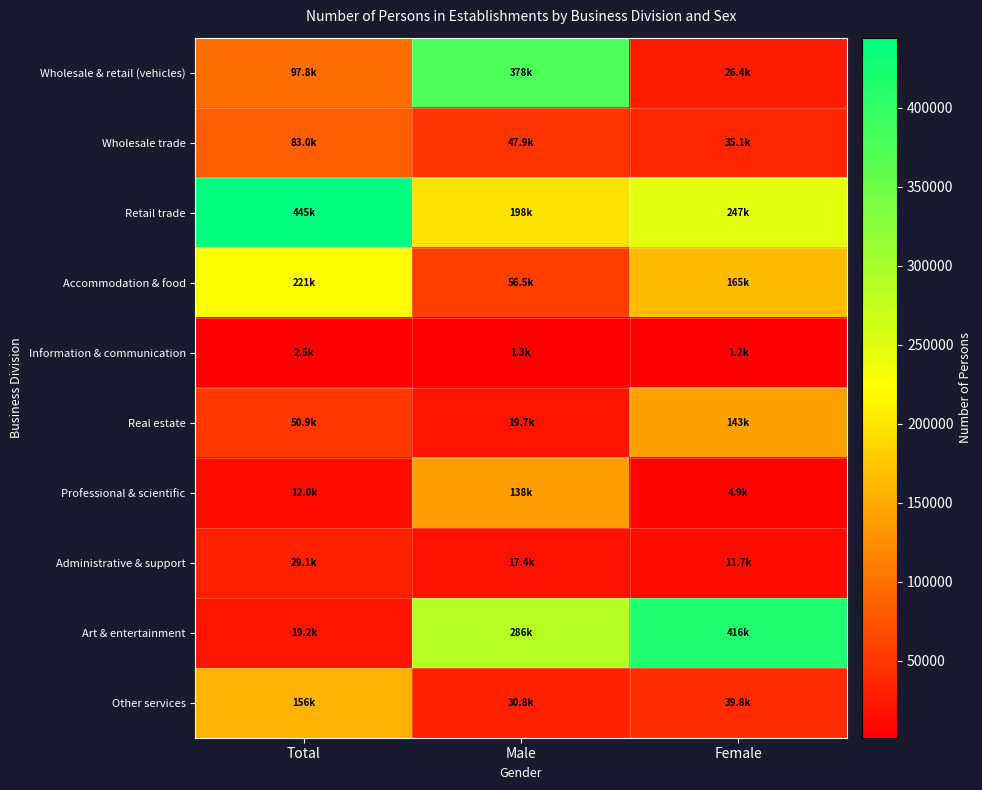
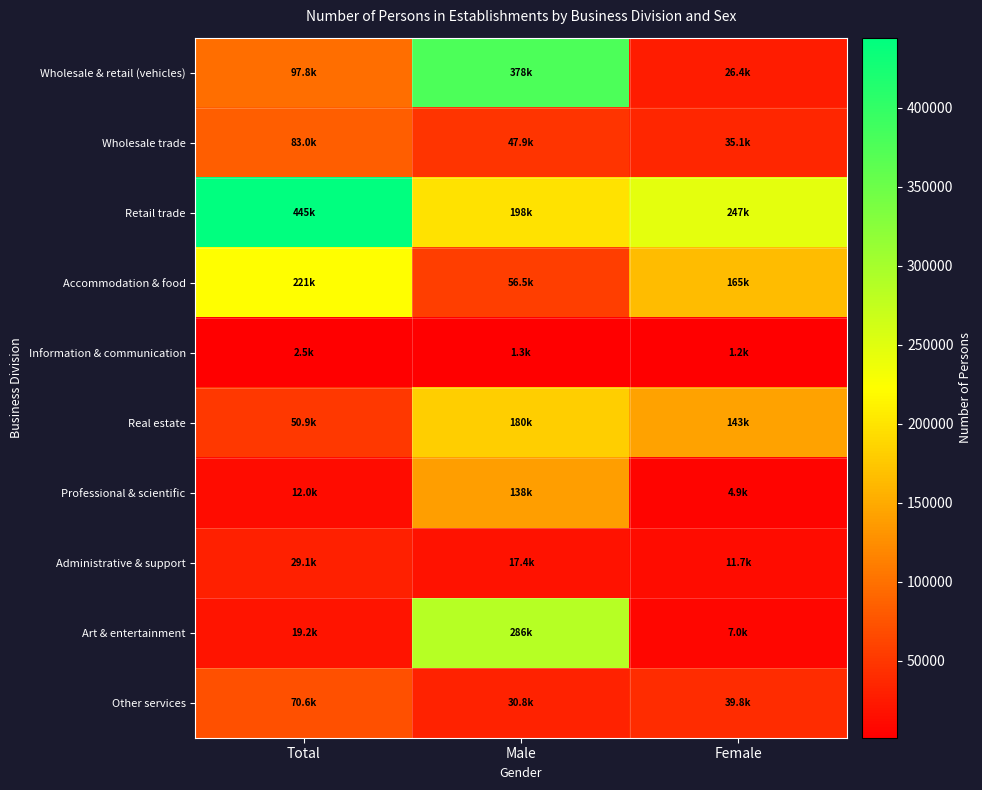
  {
    "Wholesale & retail (vehicles)": {
      "Total": "97.8k",
      "Male": "378k",
      "Female": "26.4k"
    },
    "Wholesale trade": {
      "Total": "83.0k",
      "Male": "47.9k",
      "Female": "35.1k"
    },
    "Retail trade": {
      "Total": "445k",
      "Male": "198k",
      "Female": "247k"
    },
    "Accommodation & food": {
      "Total": "221k",
      "Male": "56.5k",
      "Female": "165k"
    },
    "Information & communication": {
      "Total": "2.5k",
      "Male": "1.3k",
      "Female": "1.2k"
    },
    "Real estate": {
      "Total": "50.9k",
-     "Male": "19.7k",
+     "Male": "180k",
      "Female": "143k"
    },
    "Professional & scientific": {
      "Total": "12.0k",
      "Male": "138k",
      "Female": "4.9k"
    },
    "Administrative & support": {
      "Total": "29.1k",
      "Male": "17.4k",
      "Female": "11.7k"
    },
    "Art & entertainment": {
      "Total": "19.2k",
      "Male": "286k",
-     "Female": "416k"
+     "Female": "7.0k"
    },
    "Other services": {
-     "Total": "156k",
+     "Total": "70.6k",
      "Male": "30.8k",
      "Female": "39.8k"
    }
  }
